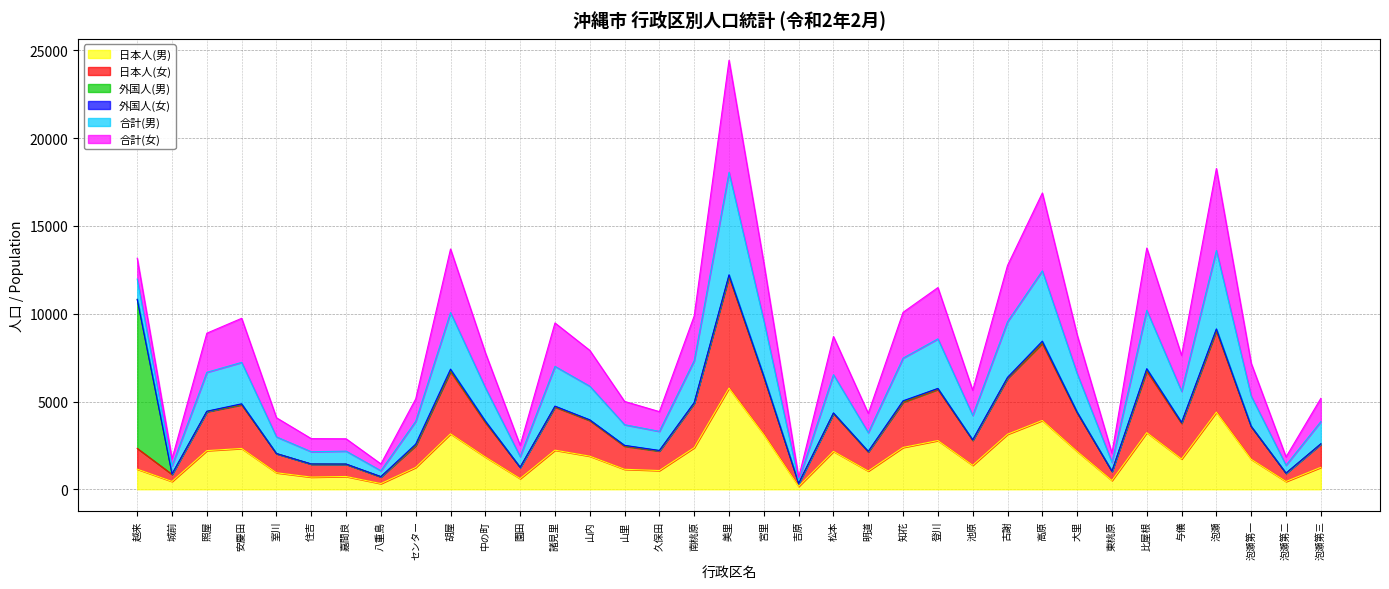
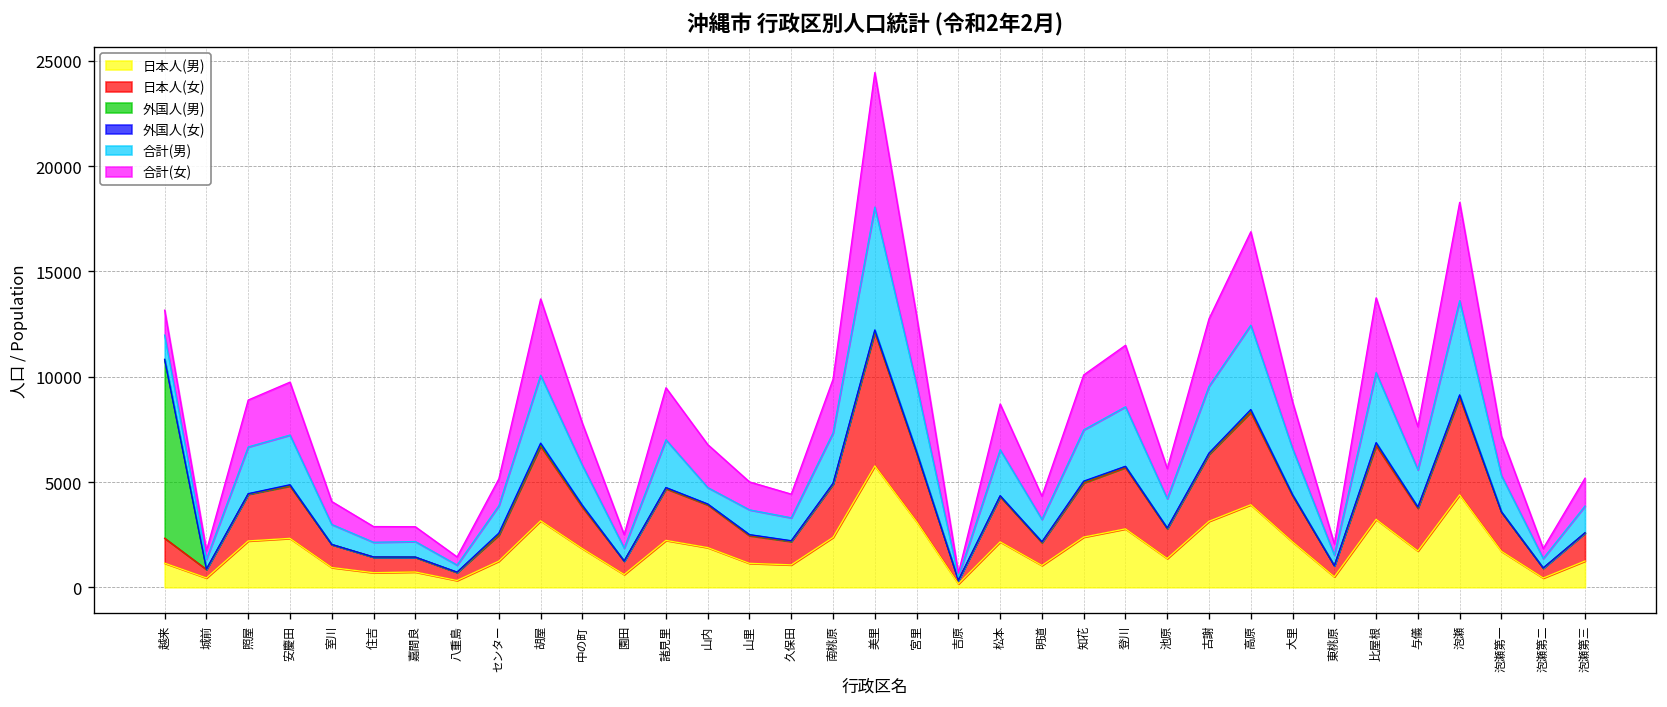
  {
    "日本人(男)": {
      "越来": 1100,
      "城前": 400,
      "照屋": 2200,
      "安慶田": 2300,
      "室川": 900,
      "住吉": 700,
      "嘉間良": 700,
      "八重島": 300,
      "センター": 1200,
      "胡屋": 3200,
      "中の町": 1800,
      "園田": 600,
      "諸見里": 2200,
      "山内": 1900,
      "山里": 1100,
      "久保田": 1100,
      "南桃原": 2400,
      "美里": 5800,
      "宮里": 3100,
      "吉原": 200,
      "松本": 2200,
      "明道": 1000,
      "知花": 2400,
      "登川": 2800,
      "池原": 1400,
      "古謝": 3100,
      "高原": 3900,
      "大里": 2200,
      "東桃原": 500,
      "比屋根": 3200,
      "与儀": 1700,
      "泡瀬": 4400,
      "泡瀬第一": 1700,
      "泡瀬第二": 400,
      "泡瀬第三": 1200
    },
    "日本人(女)": {
      "越来": 1200
    },
    "合計(男)": {
      "越来": 1200,
      "城前": 500,
      "照屋": 2200,
      "安慶田": 2400,
      "室川": 900,
      "住吉": 700,
      "嘉間良": 700,
      "八重島": 300,
      "センター": 1300,
      "胡屋": 3200,
      "中の町": 1900,
      "園田": 600,
      "諸見里": 2300,
-     "山内": 1900,
+     "山内": 800,
      "山里": 1200,
      "久保田": 1100,
      "南桃原": 2400,
      "美里": 5800,
      "宮里": 3200,
      "吉原": 200,
      "松本": 2200,
      "明道": 1100,
      "知花": 2400,
      "登川": 2800,
      "池原": 1400,
      "古謝": 3200,
      "高原": 4000,
      "大里": 2200,
      "東桃原": 500,
      "比屋根": 3300,
      "与儀": 1800,
      "泡瀬": 4500,
      "泡瀬第一": 1700,
      "泡瀬第二": 500,
      "泡瀬第三": 1300
    },
    "合計(女)": {
      "越来": 1200,
      "城前": 400,
      "照屋": 2200,
      "安慶田": 2500,
      "室川": 1100,
      "住吉": 700,
      "嘉間良": 700,
      "八重島": 400,
      "センター": 1300,
      "胡屋": 3600,
      "中の町": 2000,
      "園田": 600,
      "諸見里": 2500,
      "山内": 2000,
      "山里": 1300,
      "久保田": 1100,
      "南桃原": 2500,
      "美里": 6400,
      "宮里": 3300,
      "吉原": 200,
      "松本": 2200,
      "明道": 1100,
      "知花": 2600,
      "登川": 2900,
      "池原": 1400,
      "古謝": 3200,
      "高原": 4400,
      "大里": 2200,
      "東桃原": 500,
      "比屋根": 3500,
      "与儀": 2000,
      "泡瀬": 4700,
      "泡瀬第一": 1900,
      "泡瀬第二": 500,
      "泡瀬第三": 1300
    }
  }
